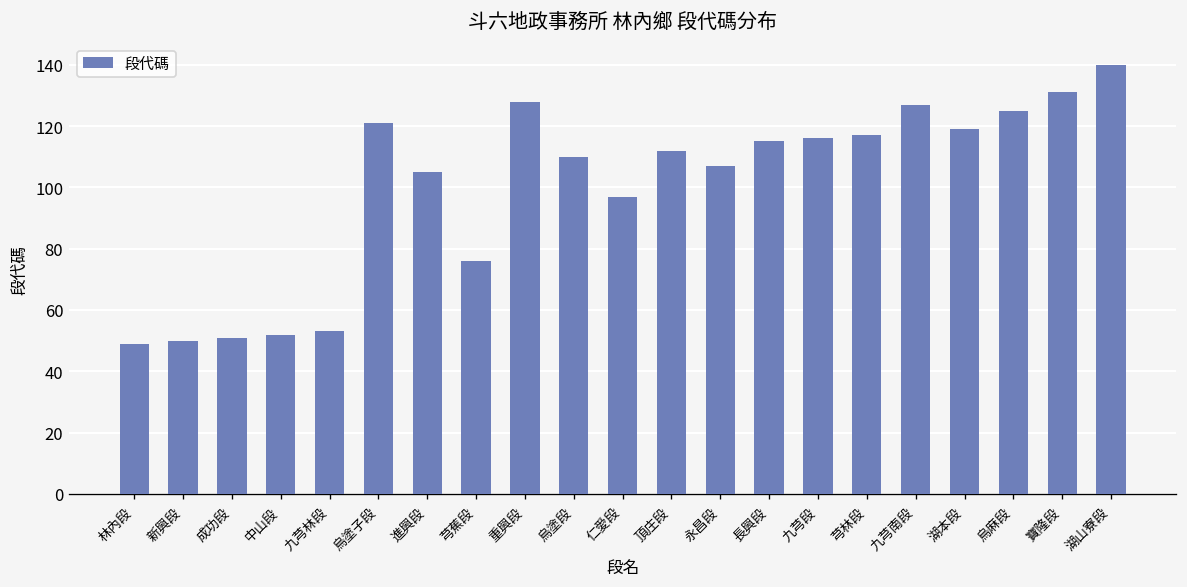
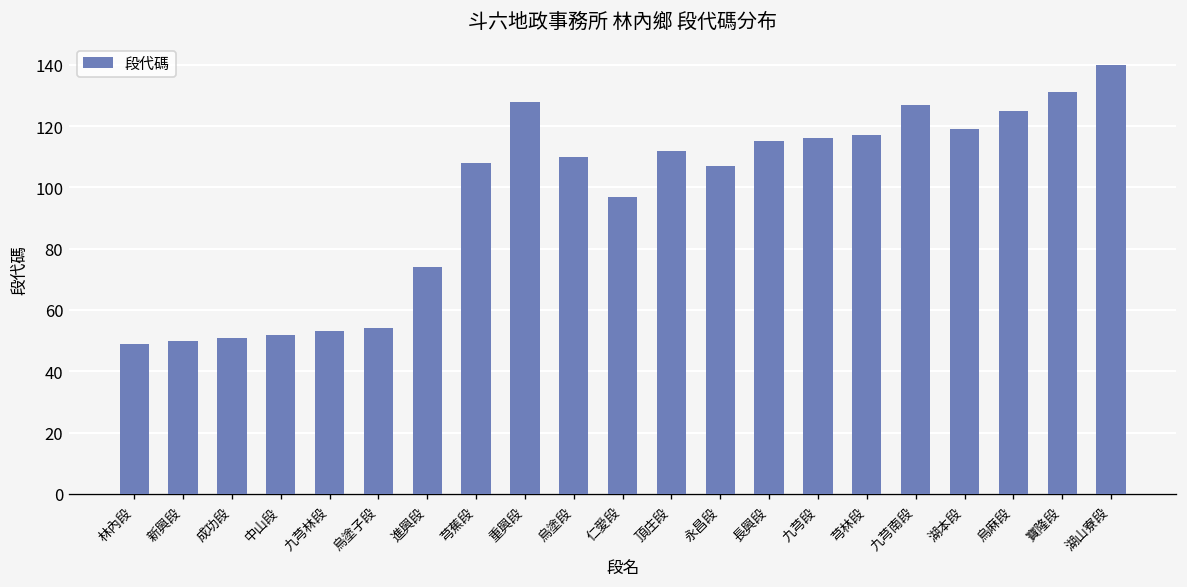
  {
    "林內段": 49,
    "新興段": 50,
    "成功段": 51,
    "中山段": 52,
    "九芎林段": 53,
-   "烏塗子段": 121,
-   "進興段": 105,
-   "芎蕉段": 76,
+   "烏塗子段": 54,
+   "進興段": 74,
+   "芎蕉段": 108,
    "重興段": 128,
    "烏塗段": 110,
    "仁愛段": 97,
    "頂庄段": 112,
    "永昌段": 107,
    "長興段": 115,
    "九芎段": 116,
    "芎林段": 117,
    "九芎南段": 127,
    "湖本段": 119,
    "烏麻段": 125,
    "寶隆段": 131,
    "湖山寮段": 140
  }
